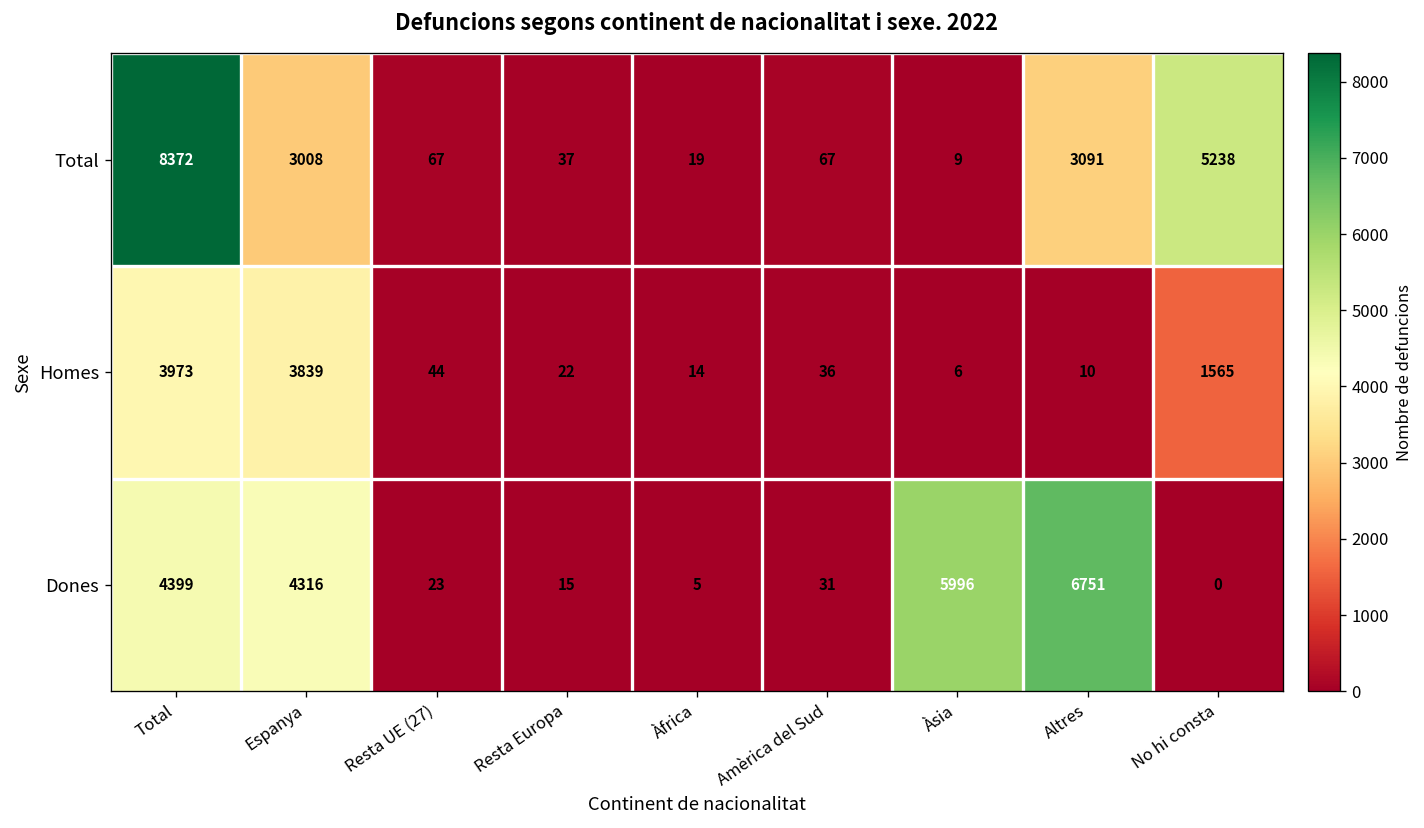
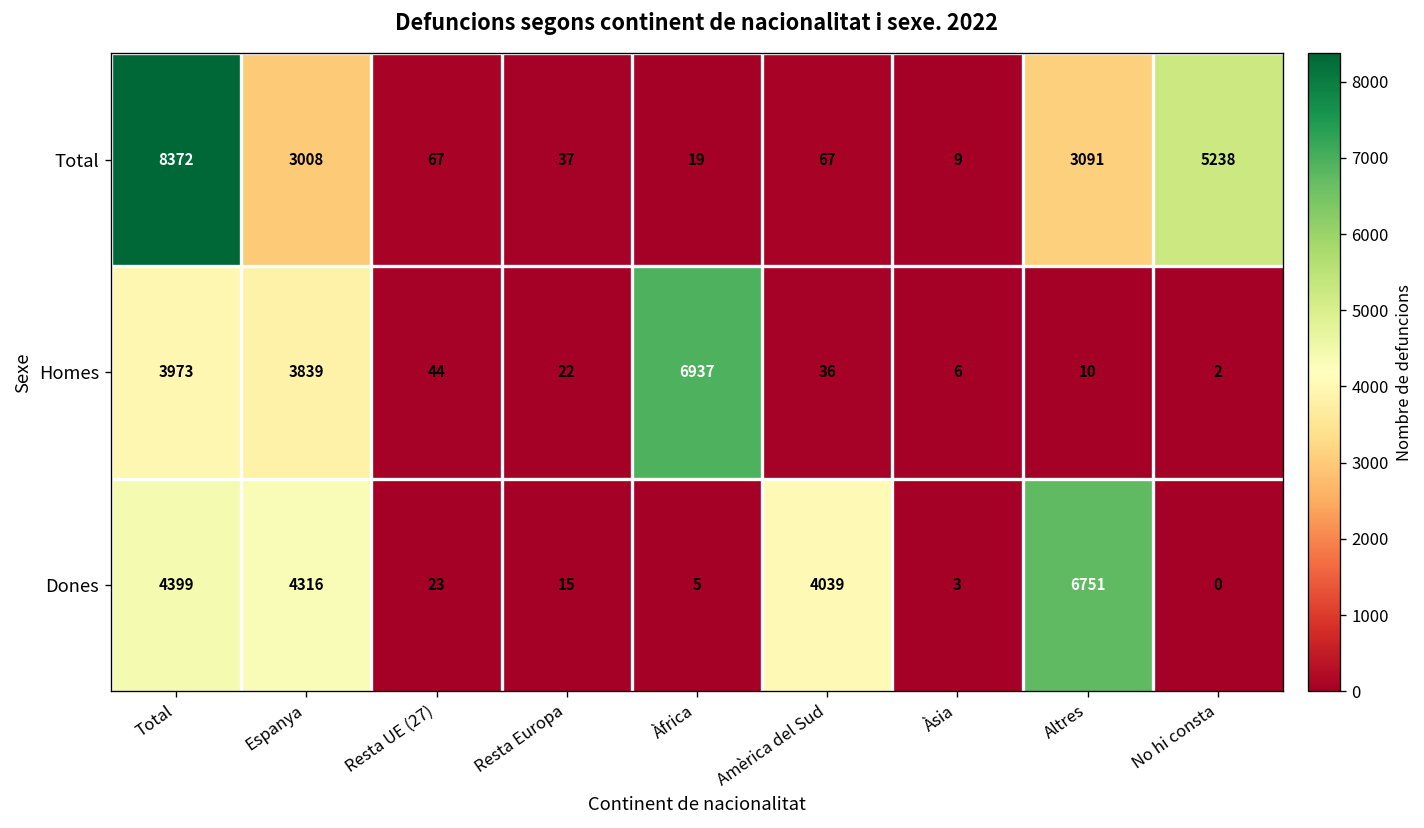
  {
    "Total": {
      "Total": 8372,
      "Espanya": 3008,
      "Resta UE (27)": 67,
      "Resta Europa": 37,
      "Àfrica": 19,
      "Amèrica del Sud": 67,
      "Àsia": 9,
      "Altres": 3091,
      "No hi consta": 5238
    },
    "Homes": {
      "Total": 3973,
      "Espanya": 3839,
      "Resta UE (27)": 44,
      "Resta Europa": 22,
-     "Àfrica": 14,
+     "Àfrica": 6937,
      "Amèrica del Sud": 36,
      "Àsia": 6,
      "Altres": 10,
-     "No hi consta": 1565
+     "No hi consta": 2
    },
    "Dones": {
      "Total": 4399,
      "Espanya": 4316,
      "Resta UE (27)": 23,
      "Resta Europa": 15,
      "Àfrica": 5,
-     "Amèrica del Sud": 31,
-     "Àsia": 5996,
+     "Amèrica del Sud": 4039,
+     "Àsia": 3,
      "Altres": 6751,
      "No hi consta": 0
    }
  }
